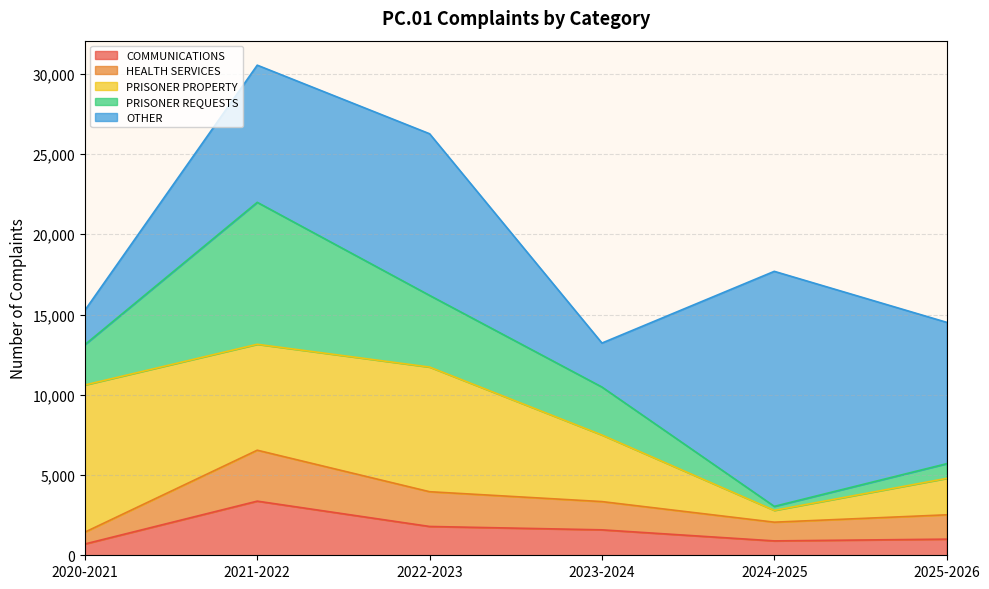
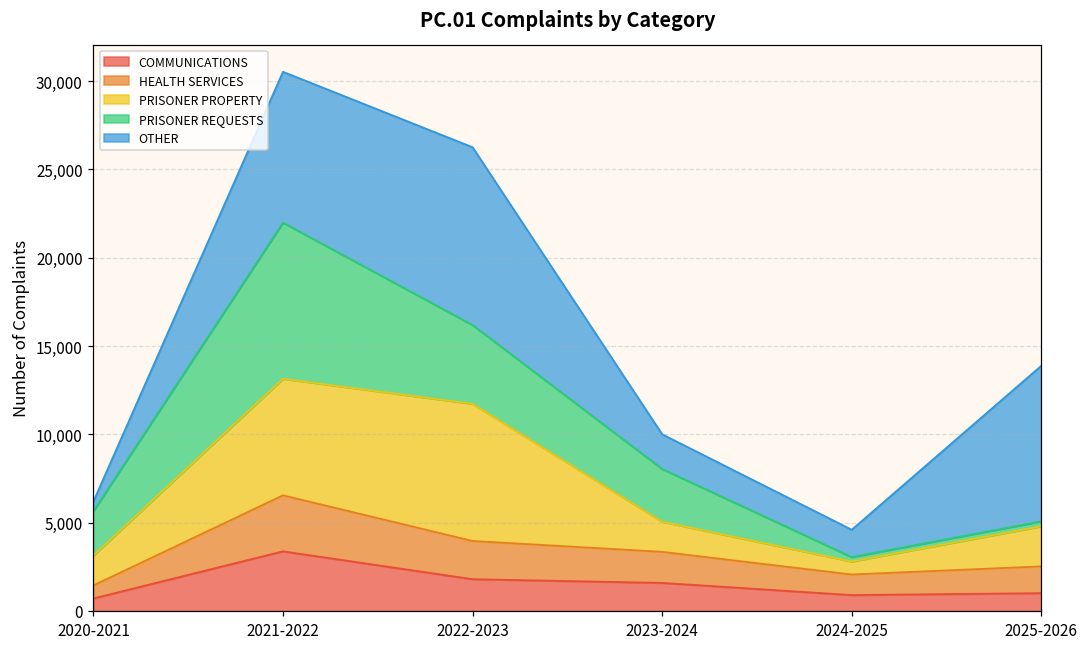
  {
    "PRISONER PROPERTY": {
-     "2020-2021": "9,200",
+     "2020-2021": "1,700",
      "2021-2022": "6,600",
      "2022-2023": "7,800",
-     "2023-2024": "4,100",
+     "2023-2024": "1,700",
      "2024-2025": "700",
      "2025-2026": "2,300"
    },
    "PRISONER REQUESTS": {
      "2020-2021": "2,500",
      "2021-2022": "8,800",
      "2022-2023": "4,500",
      "2023-2024": "3,000",
      "2024-2025": "300",
-     "2025-2026": "900"
+     "2025-2026": "300"
    },
    "OTHER": {
-     "2020-2021": "2,100",
+     "2020-2021": "500",
      "2021-2022": "8,500",
      "2022-2023": "10,100",
-     "2023-2024": "2,700",
-     "2024-2025": "14,600",
+     "2023-2024": "2,000",
+     "2024-2025": "1,500",
      "2025-2026": "8,800"
    }
  }
